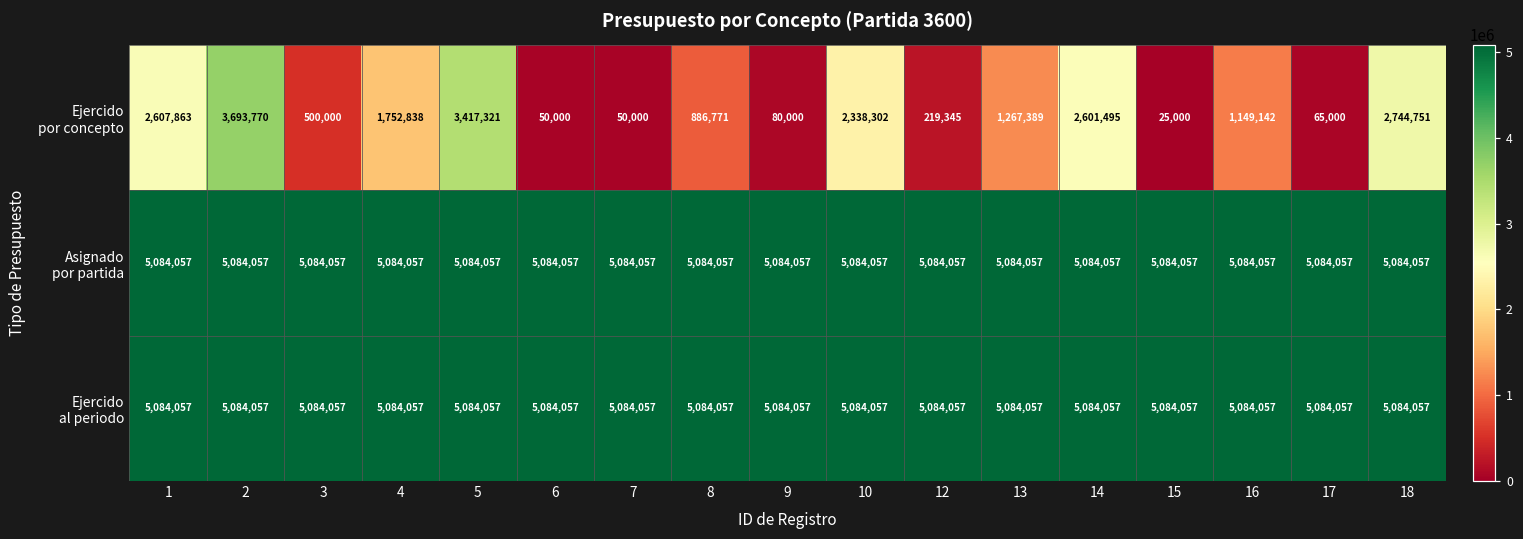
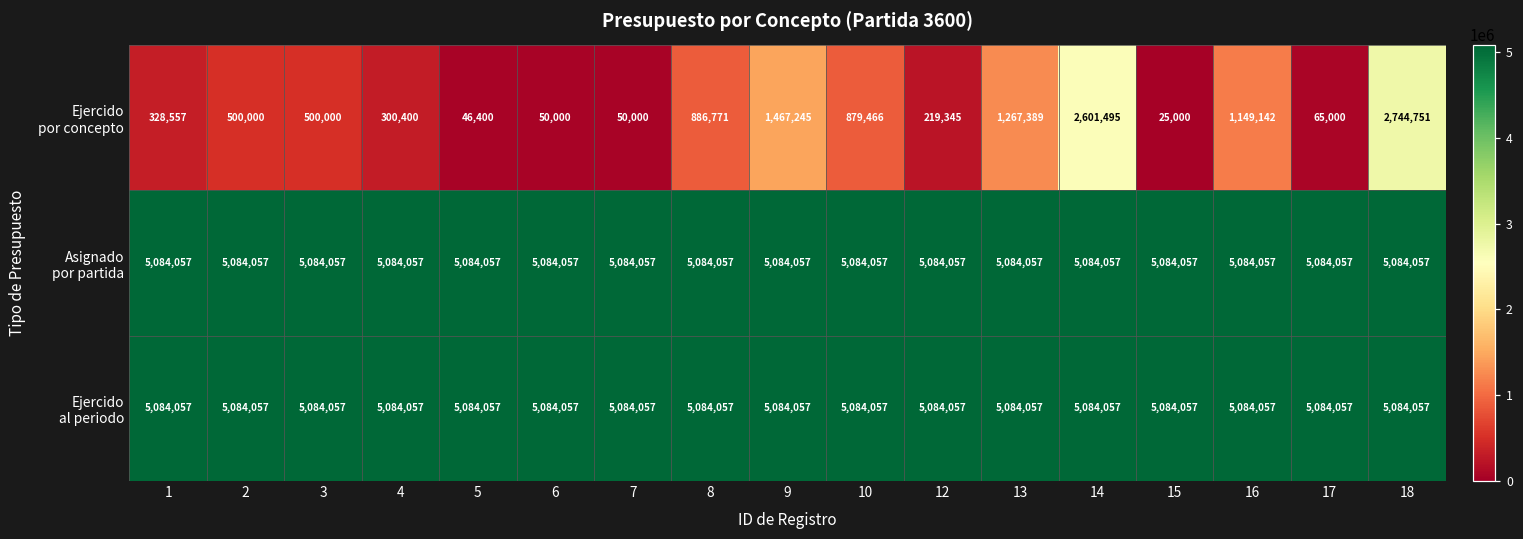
  {
    "Ejercido por concepto": {
-     "1": "2,607,863",
-     "2": "3,693,770",
+     "1": "328,557",
+     "2": "500,000",
      "3": "500,000",
-     "4": "1,752,838",
-     "5": "3,417,321",
+     "4": "300,400",
+     "5": "46,400",
      "6": "50,000",
      "7": "50,000",
      "8": "886,771",
-     "9": "80,000",
-     "10": "2,338,302",
+     "9": "1,467,245",
+     "10": "879,466",
      "12": "219,345",
      "13": "1,267,389",
      "14": "2,601,495",
      "15": "25,000",
      "16": "1,149,142",
      "17": "65,000",
      "18": "2,744,751"
    },
    "Asignado por partida": {
      "1": "5,084,057",
      "2": "5,084,057",
      "3": "5,084,057",
      "4": "5,084,057",
      "5": "5,084,057",
      "6": "5,084,057",
      "7": "5,084,057",
      "8": "5,084,057",
      "9": "5,084,057",
      "10": "5,084,057",
      "12": "5,084,057",
      "13": "5,084,057",
      "14": "5,084,057",
      "15": "5,084,057",
      "16": "5,084,057",
      "17": "5,084,057",
      "18": "5,084,057"
    },
    "Ejercido al periodo": {
      "1": "5,084,057",
      "2": "5,084,057",
      "3": "5,084,057",
      "4": "5,084,057",
      "5": "5,084,057",
      "6": "5,084,057",
      "7": "5,084,057",
      "8": "5,084,057",
      "9": "5,084,057",
      "10": "5,084,057",
      "12": "5,084,057",
      "13": "5,084,057",
      "14": "5,084,057",
      "15": "5,084,057",
      "16": "5,084,057",
      "17": "5,084,057",
      "18": "5,084,057"
    }
  }
